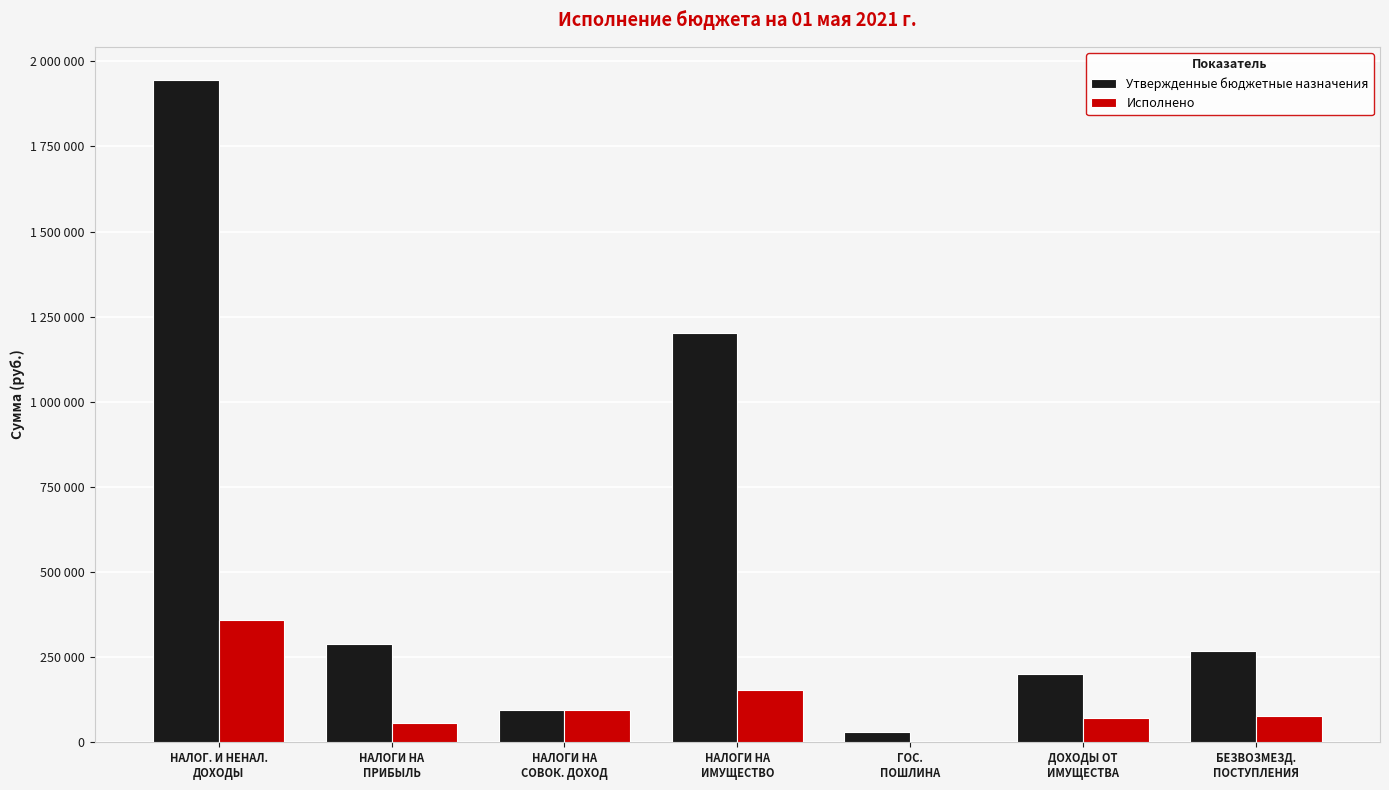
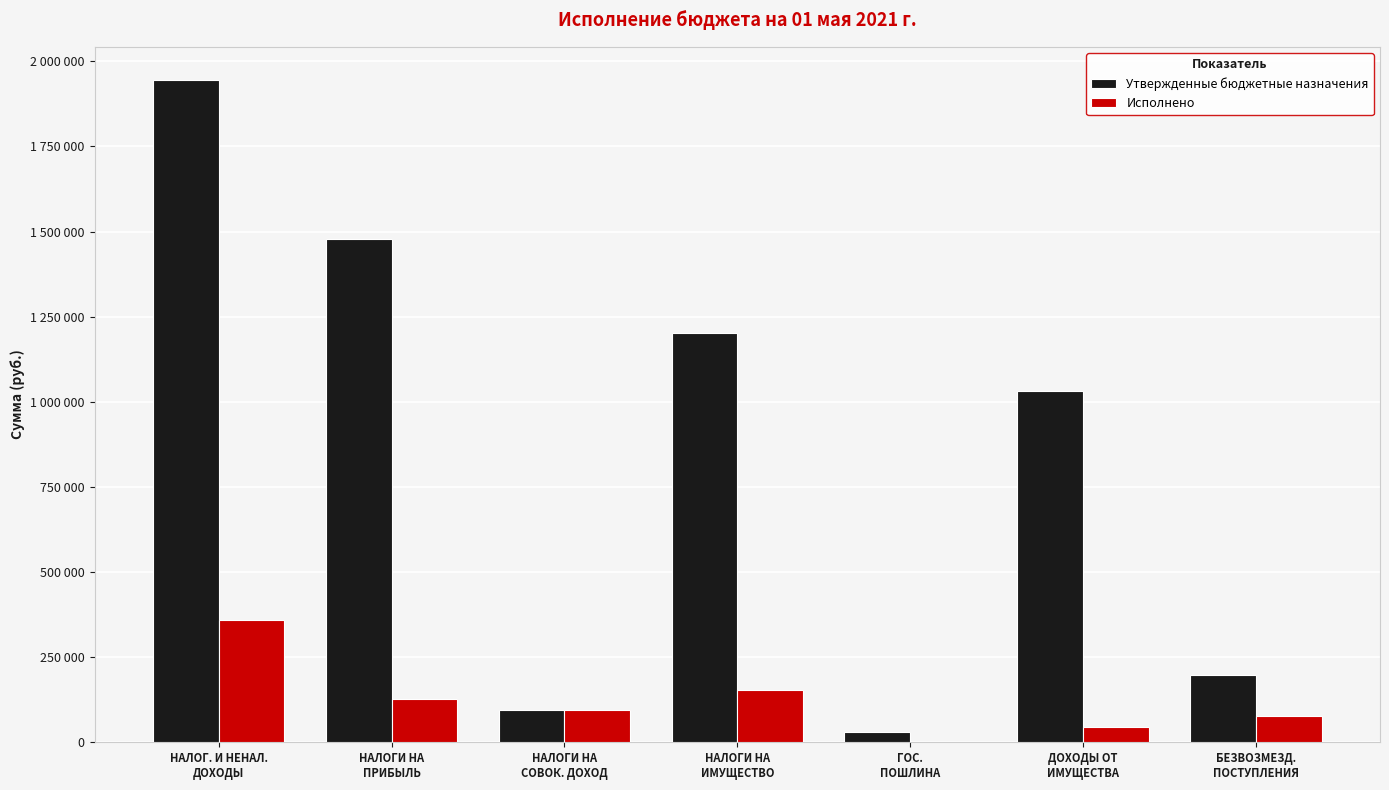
  {
    "Утвержденные бюджетные назначения": {
      "НАЛОГ. И НЕНАЛ. ДОХОДЫ": 1950000,
-     "НАЛОГИ НА ПРИБЫЛЬ": 290000,
+     "НАЛОГИ НА ПРИБЫЛЬ": 1480000,
      "НАЛОГИ НА СОВОК. ДОХОД": 100000,
      "НАЛОГИ НА ИМУЩЕСТВО": 1200000,
      "ГОС. ПОШЛИНА": 30000,
-     "ДОХОДЫ ОТ ИМУЩЕСТВА": 200000,
-     "БЕЗВОЗМЕЗД. ПОСТУПЛЕНИЯ": 270000
+     "ДОХОДЫ ОТ ИМУЩЕСТВА": 1030000,
+     "БЕЗВОЗМЕЗД. ПОСТУПЛЕНИЯ": 200000
    },
    "Исполнено": {
      "НАЛОГ. И НЕНАЛ. ДОХОДЫ": 360000,
-     "НАЛОГИ НА ПРИБЫЛЬ": 60000,
+     "НАЛОГИ НА ПРИБЫЛЬ": 130000,
      "НАЛОГИ НА СОВОК. ДОХОД": 100000,
      "НАЛОГИ НА ИМУЩЕСТВО": 150000,
-     "ДОХОДЫ ОТ ИМУЩЕСТВА": 70000,
+     "ДОХОДЫ ОТ ИМУЩЕСТВА": 40000,
      "БЕЗВОЗМЕЗД. ПОСТУПЛЕНИЯ": 80000
    }
  }
